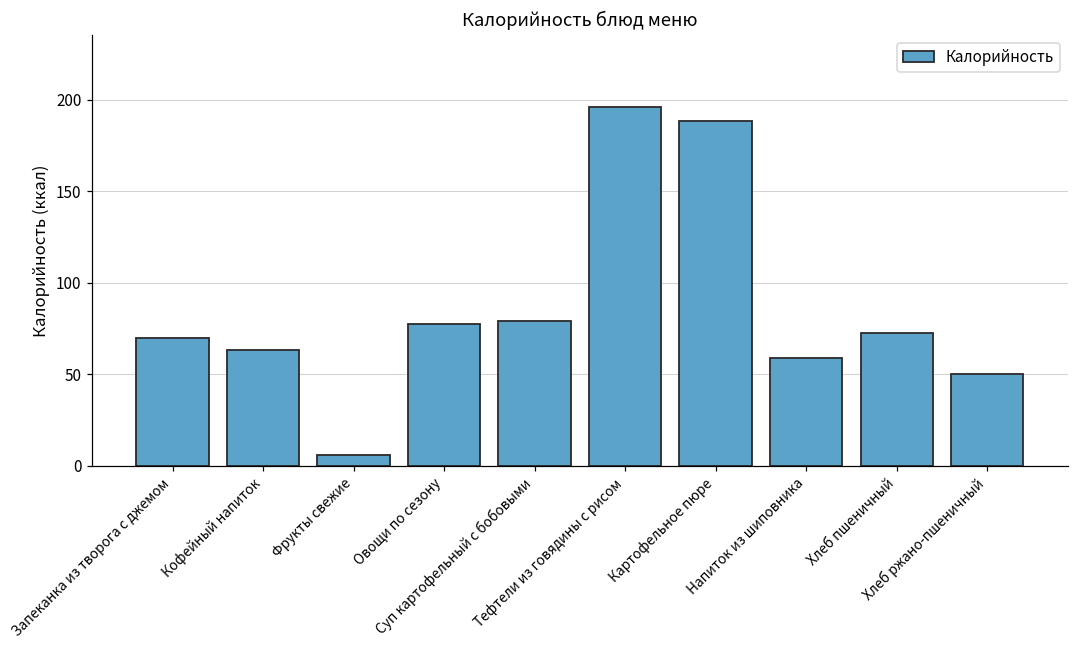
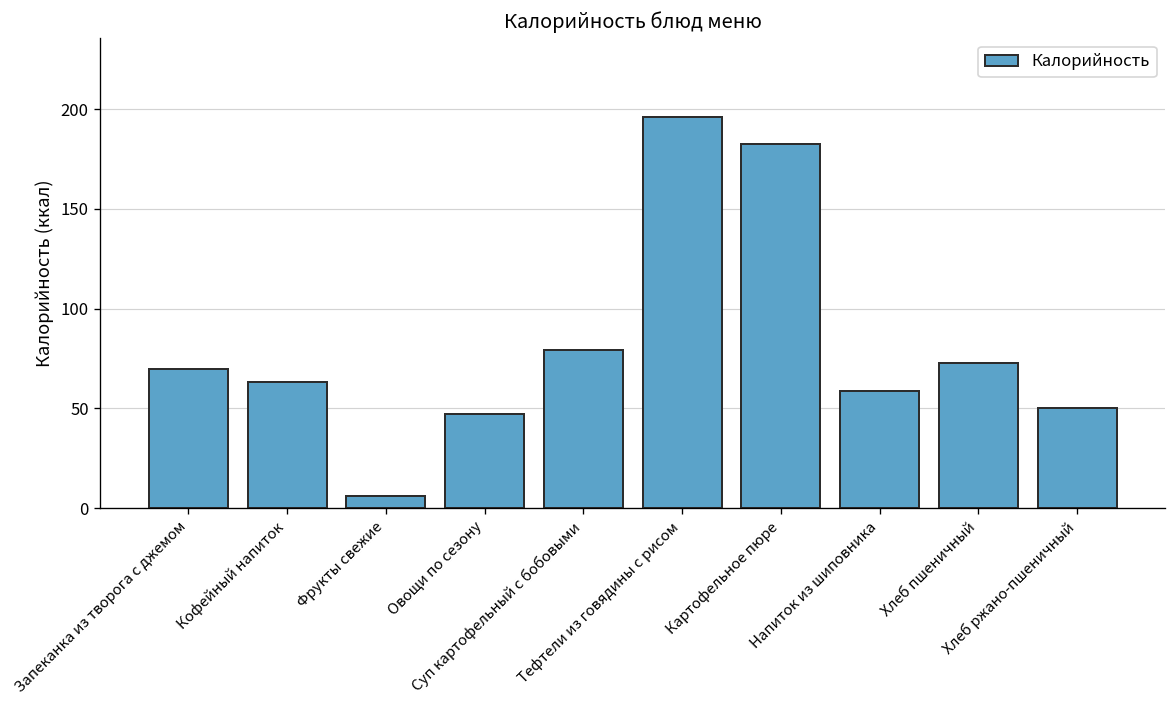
  {
    "Запеканка из творога с джемом": 70,
    "Кофейный напиток": 63,
    "Фрукты свежие": 6,
-   "Овощи по сезону": 77,
+   "Овощи по сезону": 47,
    "Суп картофельный с бобовыми": 79,
    "Тефтели из говядины с рисом": 196,
-   "Картофельное пюре": 189,
+   "Картофельное пюре": 182,
    "Напиток из шиповника": 59,
    "Хлеб пшеничный": 73,
    "Хлеб ржано-пшеничный": 50
  }
